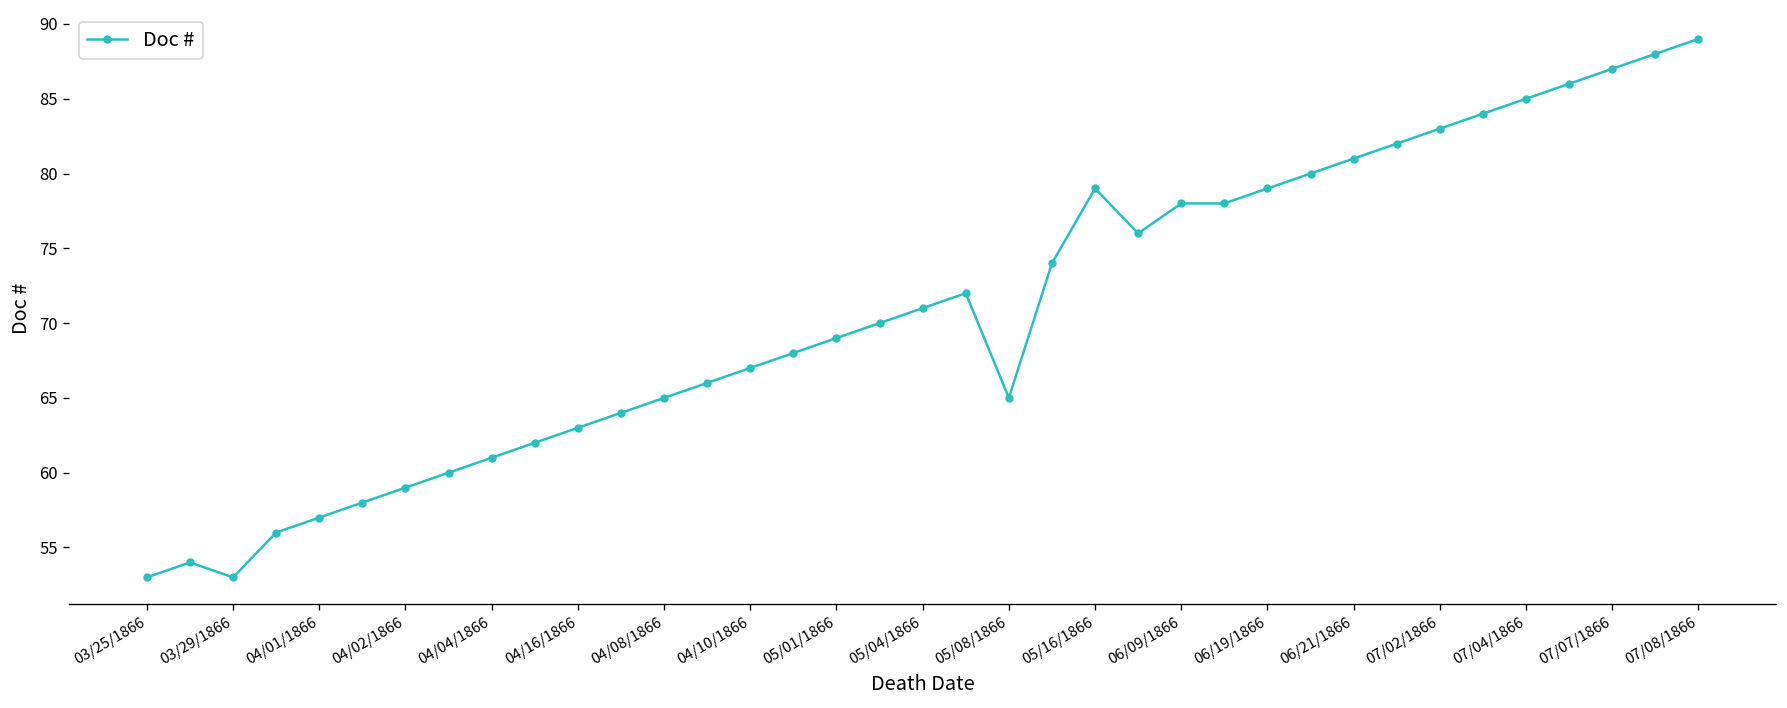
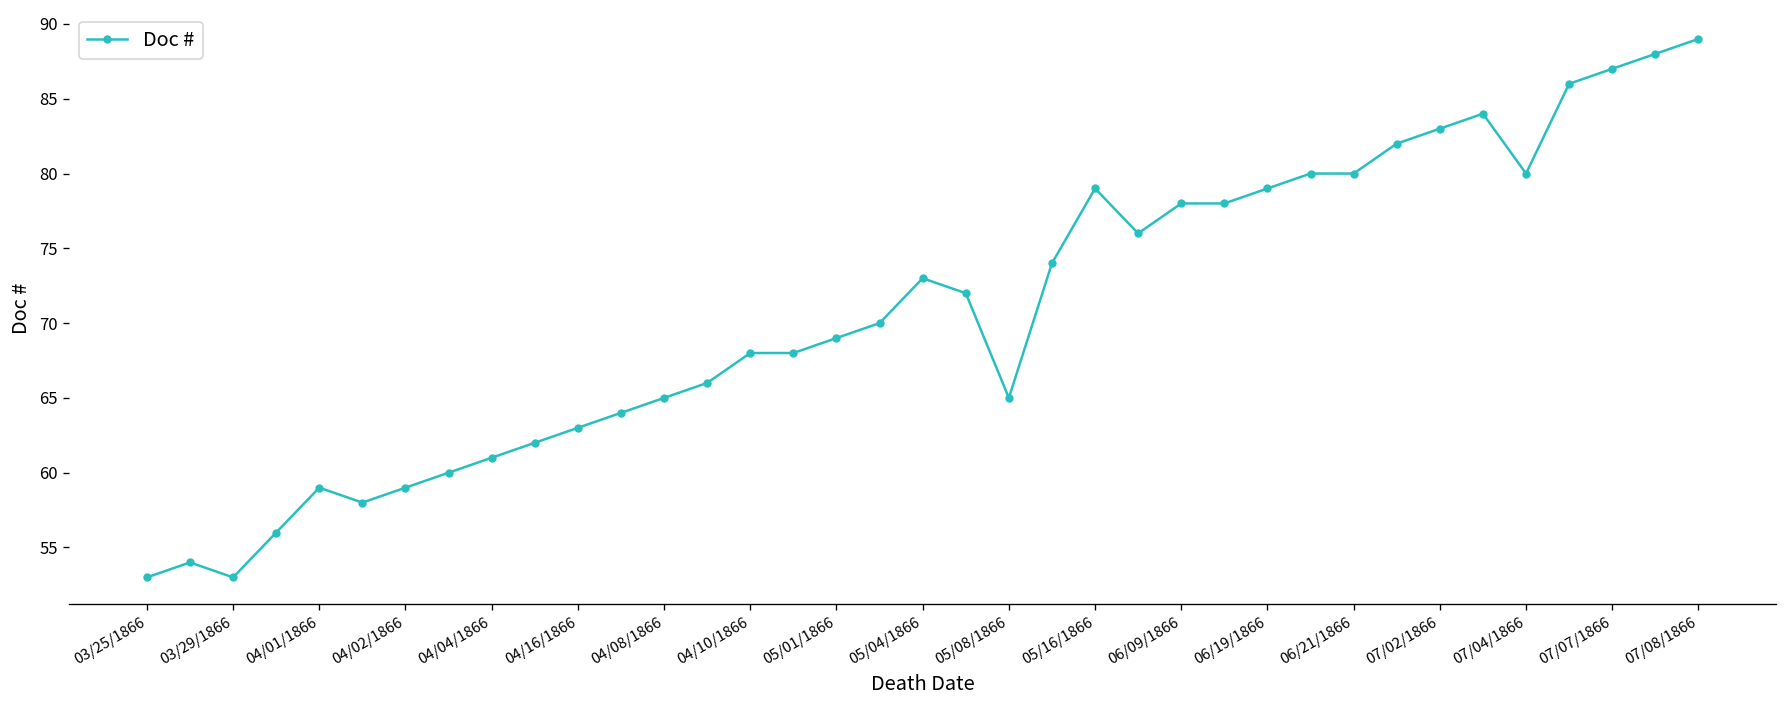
  {
    "03/25/1866": 53,
    "03/29/1866": 53,
-   "04/01/1866": 57,
+   "04/01/1866": 59,
    "04/16/1866": 63,
    "04/08/1866": 65,
-   "04/10/1866": 67,
-   "05/04/1866": 71,
+   "04/10/1866": 68,
+   "05/04/1866": 73,
    "05/08/1866": 65,
    "05/16/1866": 79,
    "06/09/1866": 78,
-   "06/21/1866": 81,
+   "06/21/1866": 80,
    "07/02/1866": 83,
-   "07/04/1866": 85,
+   "07/04/1866": 80,
    "07/08/1866": 89
  }
